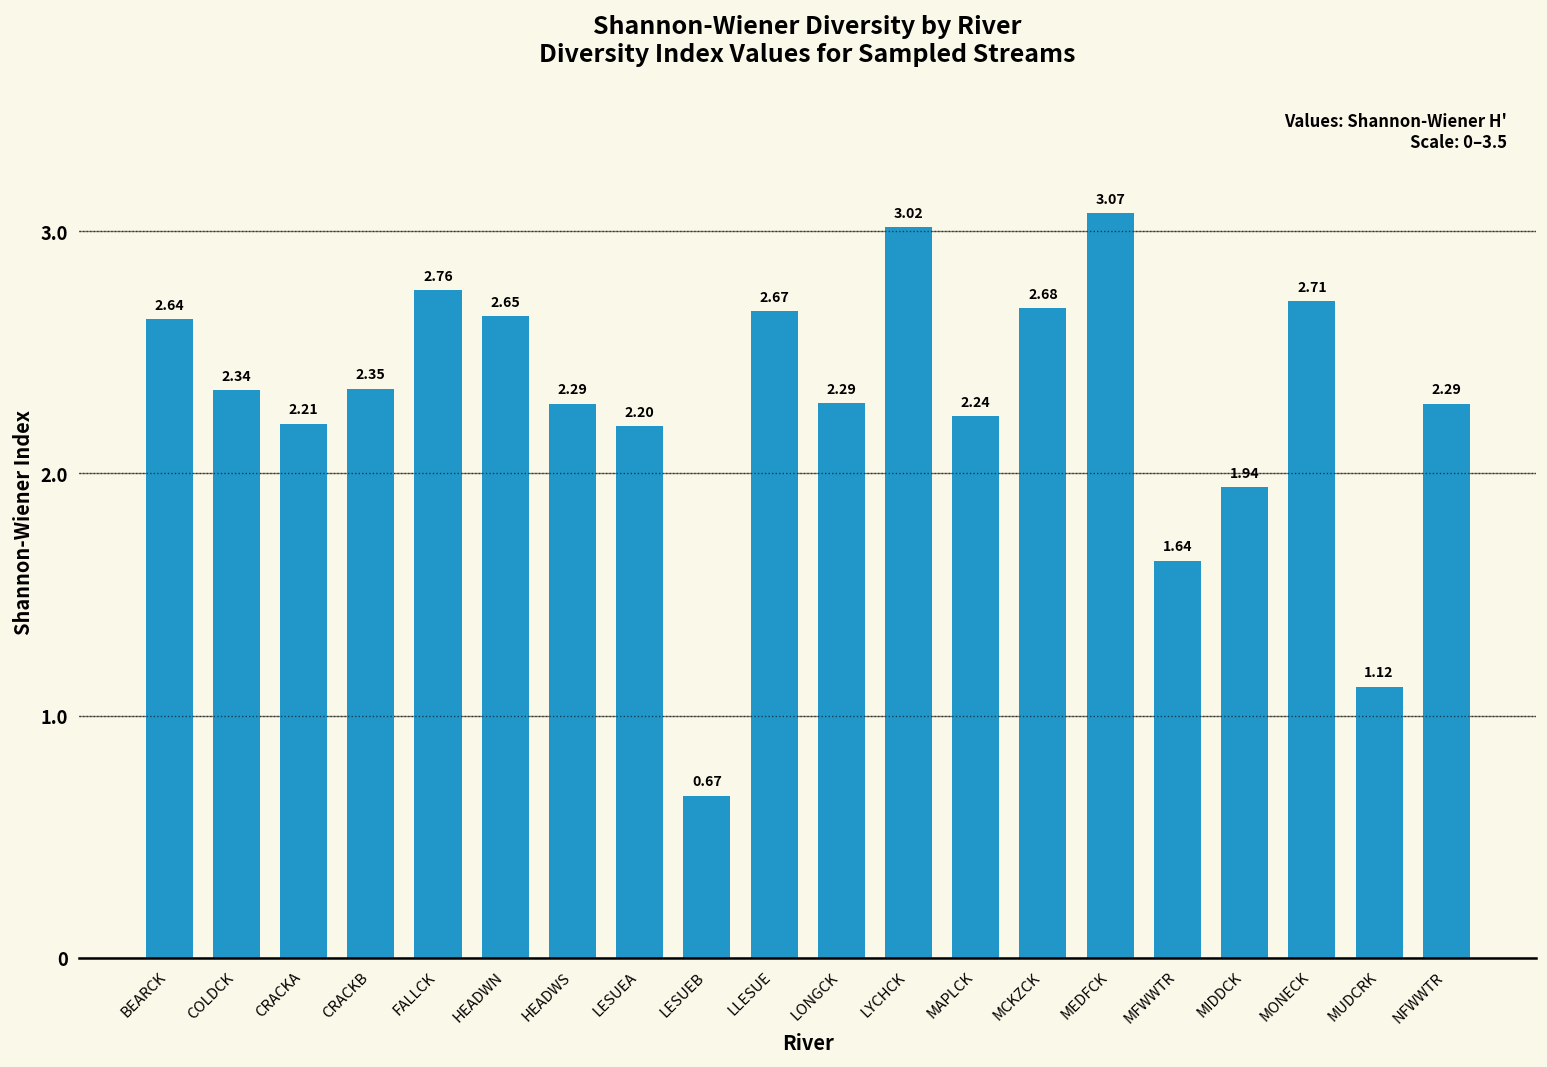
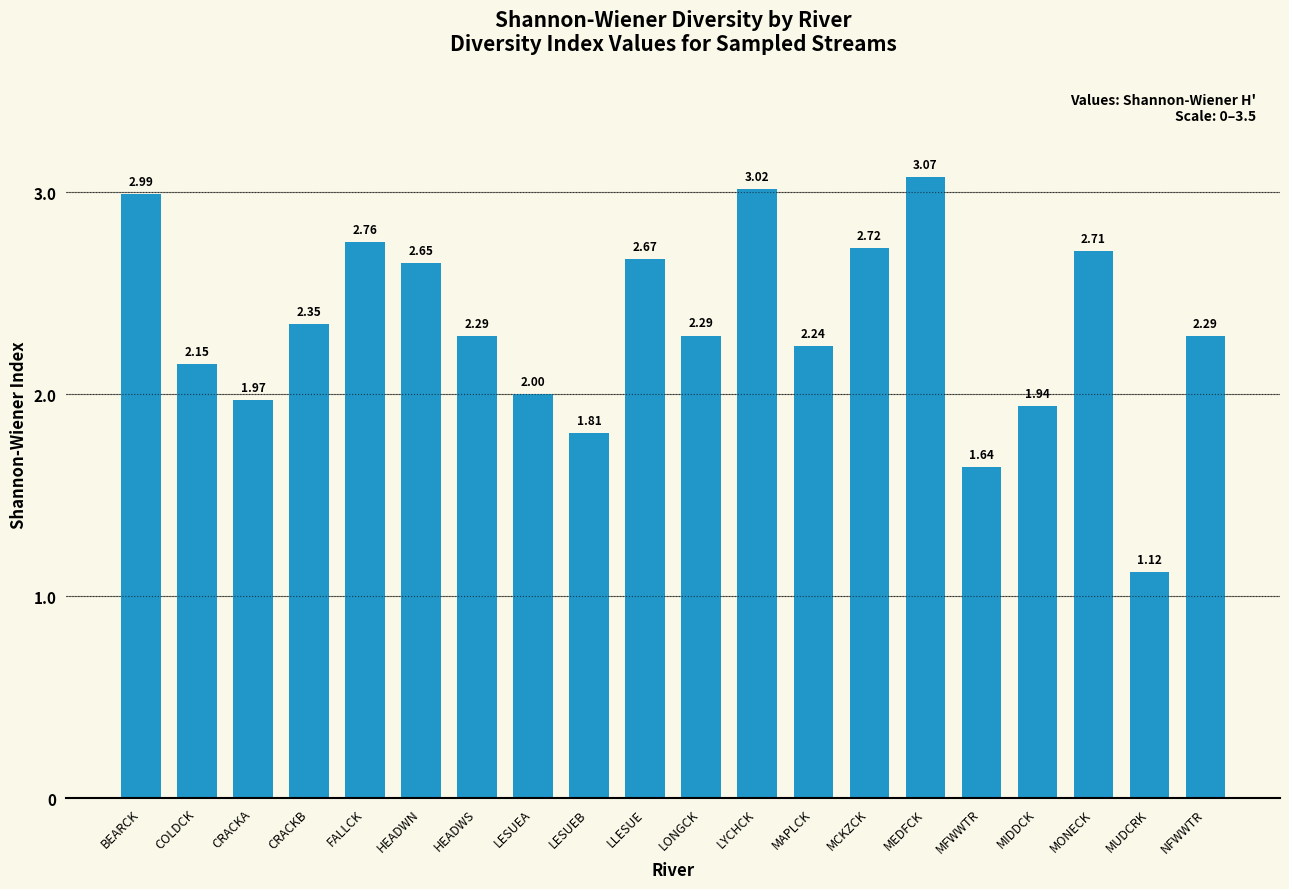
  {
-   "BEARCK": 2.64,
-   "COLDCK": 2.34,
-   "CRACKA": 2.21,
+   "BEARCK": 2.99,
+   "COLDCK": 2.15,
+   "CRACKA": 1.97,
    "CRACKB": 2.35,
    "FALLCK": 2.76,
    "HEADWN": 2.65,
    "HEADWS": 2.29,
-   "LESUEA": 2.20,
-   "LESUEB": 0.67,
+   "LESUEA": 2.00,
+   "LESUEB": 1.81,
    "LLESUE": 2.67,
    "LONGCK": 2.29,
    "LYCHCK": 3.02,
    "MAPLCK": 2.24,
-   "MCKZCK": 2.68,
+   "MCKZCK": 2.72,
    "MEDFCK": 3.07,
    "MFWWTR": 1.64,
    "MIDDCK": 1.94,
    "MONECK": 2.71,
    "MUDCRK": 1.12,
    "NFWWTR": 2.29
  }
